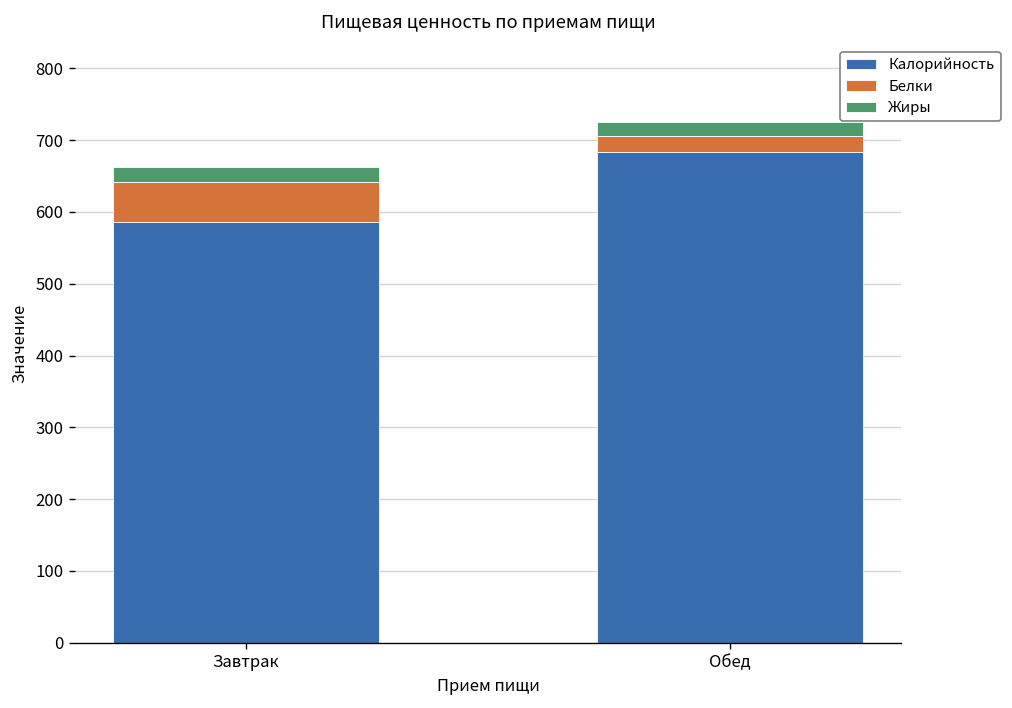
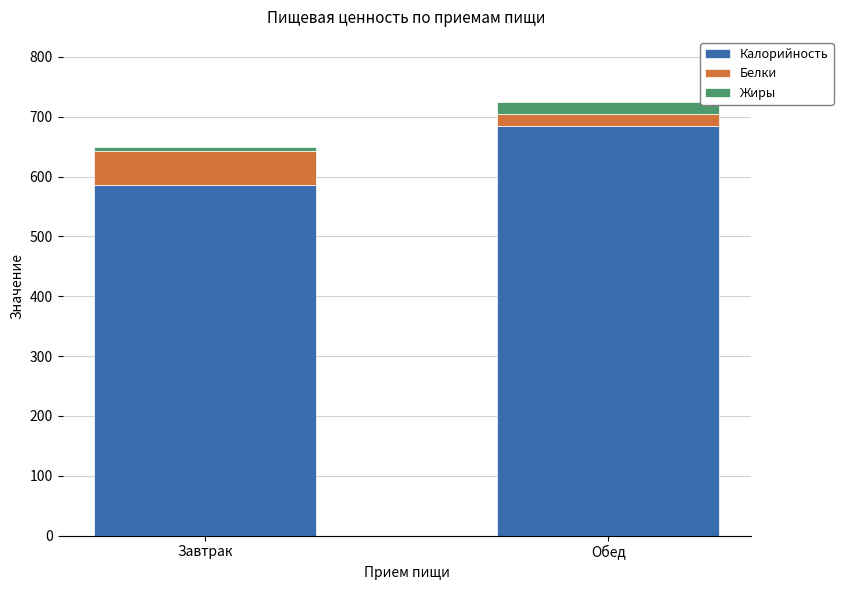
  {
    "Калорийность": {
      "Завтрак": 590,
      "Обед": 680
    },
    "Белки": {
      "Завтрак": 60,
      "Обед": 20
    },
    "Жиры": {
-     "Завтрак": 20,
+     "Завтрак": 10,
      "Обед": 20
    }
  }
